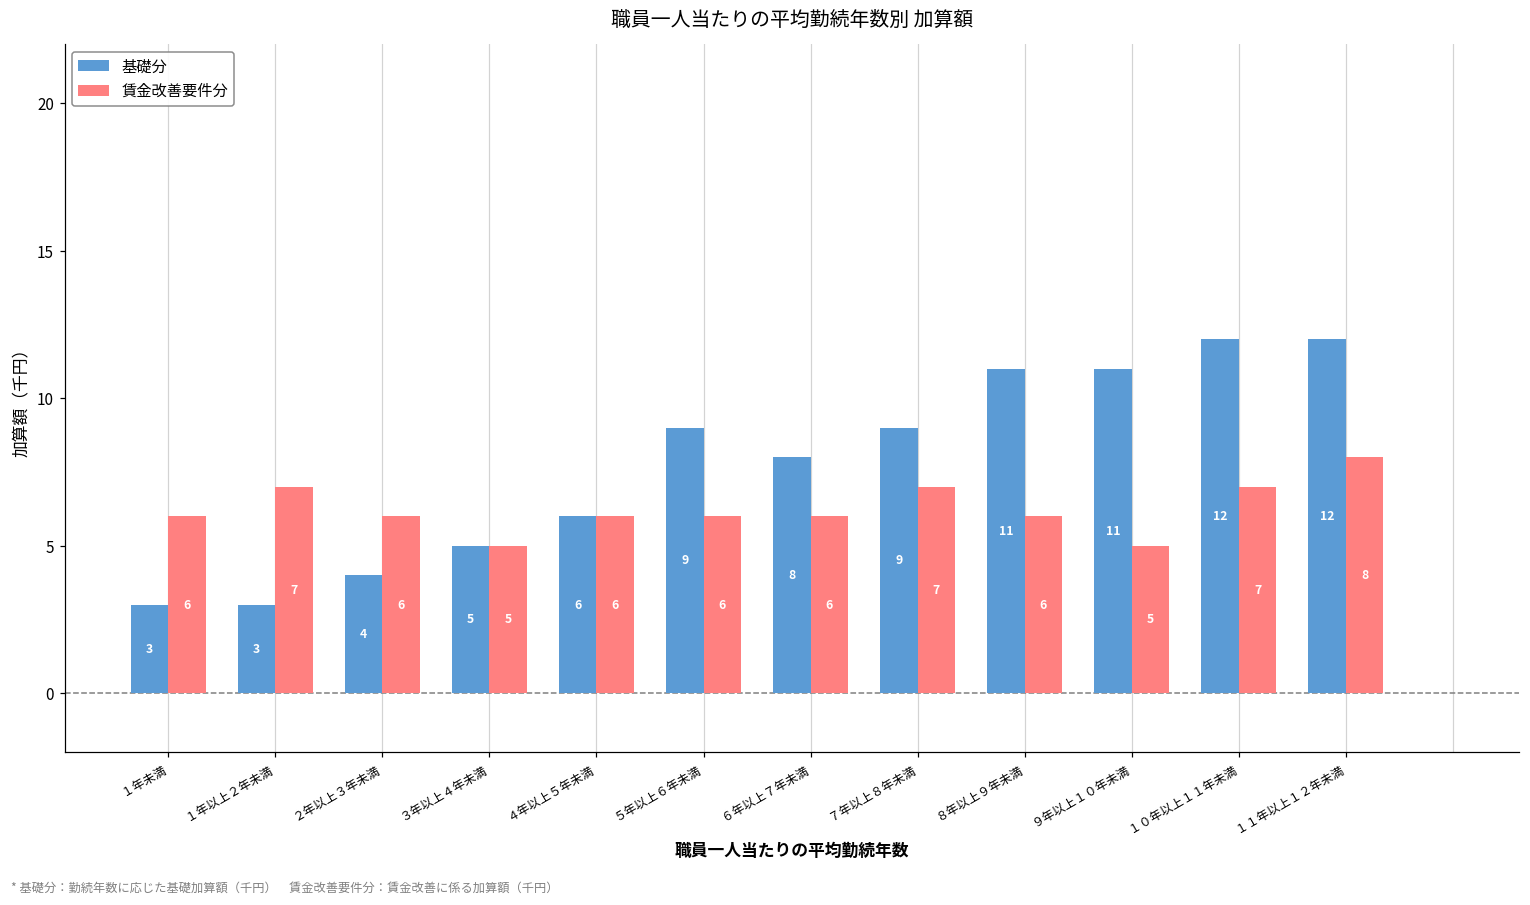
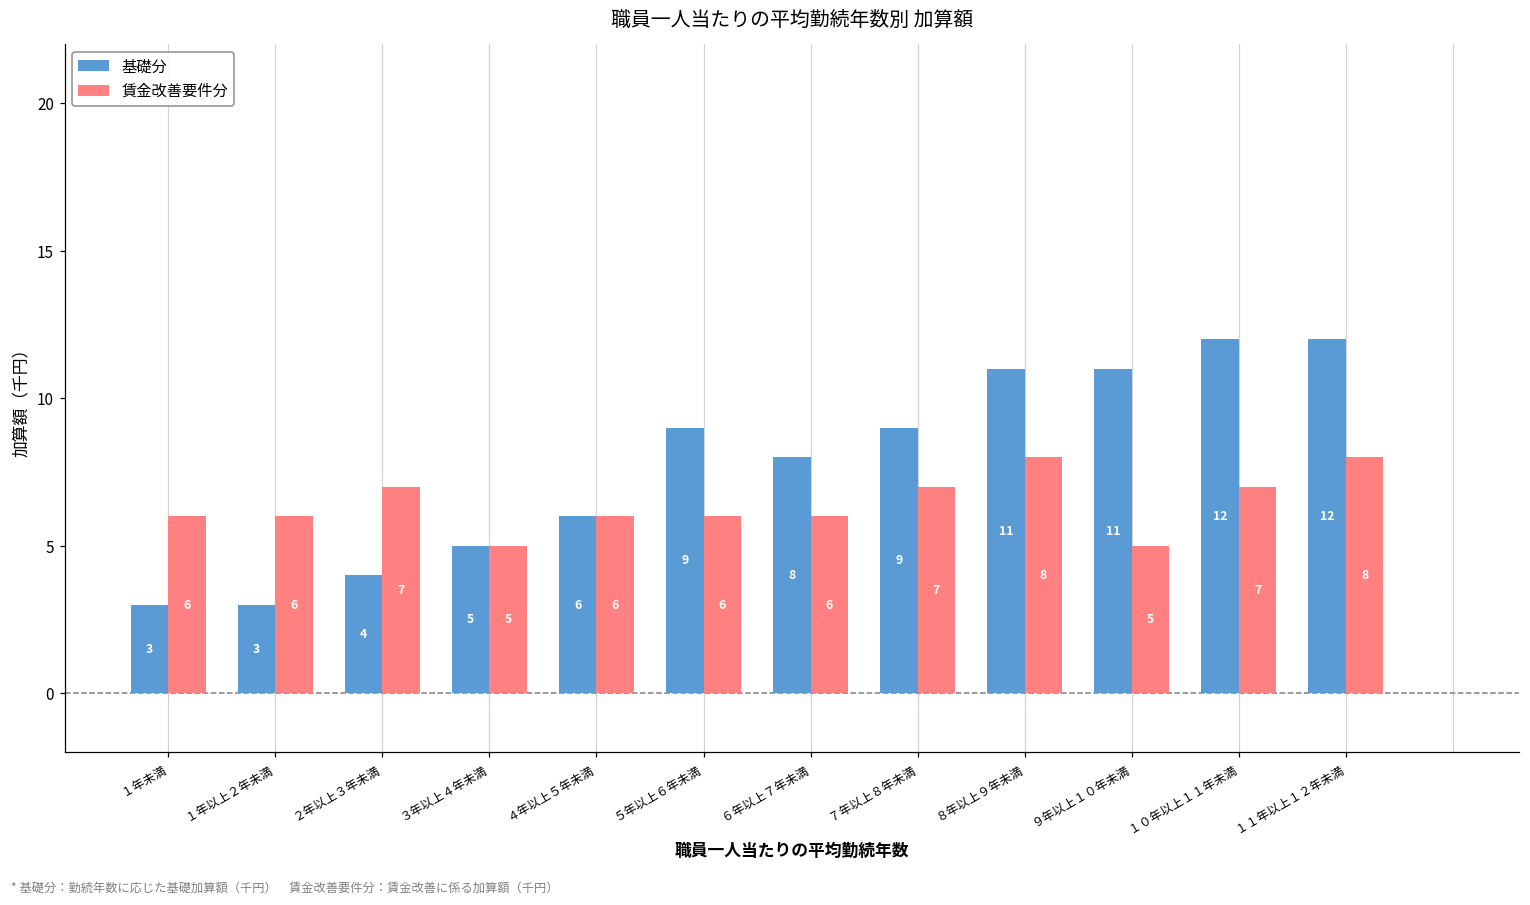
  {
    "基礎分": {
      "１年未満": 3,
      "１年以上２年未満": 3,
      "２年以上３年未満": 4,
      "３年以上４年未満": 5,
      "４年以上５年未満": 6,
      "５年以上６年未満": 9,
      "６年以上７年未満": 8,
      "７年以上８年未満": 9,
      "８年以上９年未満": 11,
      "９年以上１０年未満": 11,
      "１０年以上１１年未満": 12,
      "１１年以上１２年未満": 12
    },
    "賃金改善要件分": {
      "１年未満": 6,
-     "１年以上２年未満": 7,
-     "２年以上３年未満": 6,
+     "１年以上２年未満": 6,
+     "２年以上３年未満": 7,
      "３年以上４年未満": 5,
      "４年以上５年未満": 6,
      "５年以上６年未満": 6,
      "６年以上７年未満": 6,
      "７年以上８年未満": 7,
-     "８年以上９年未満": 6,
+     "８年以上９年未満": 8,
      "９年以上１０年未満": 5,
      "１０年以上１１年未満": 7,
      "１１年以上１２年未満": 8
    }
  }
